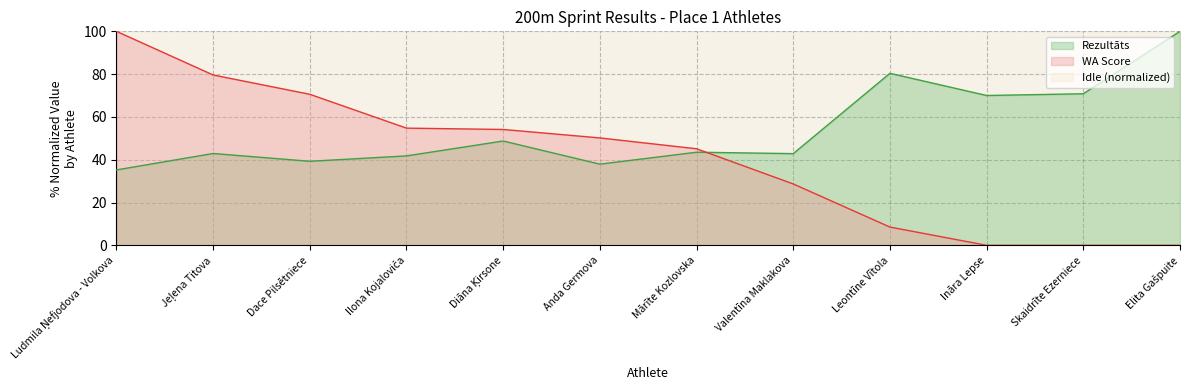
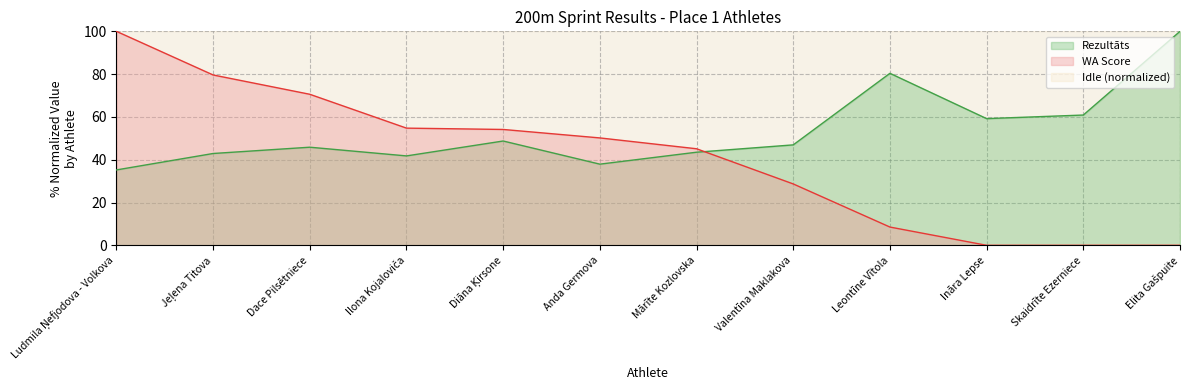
  {
    "Rezultāts": {
      "Ludmila Ņefjodova - Volkova": 35,
      "Jeļena Titova": 43,
-     "Dace Pilsētniece": 39,
+     "Dace Pilsētniece": 46,
      "Ilona Kojaloviča": 42,
      "Diāna Ķirsone": 49,
      "Anda Germova": 38,
      "Mārīte Kozlovska": 44,
-     "Valentīna Maklakova": 43,
+     "Valentīna Maklakova": 47,
      "Leontīne Vītola": 80,
-     "Ināra Lepse": 70,
-     "Skaidrīte Ezerniece": 71
+     "Ināra Lepse": 59,
+     "Skaidrīte Ezerniece": 61
    }
  }
